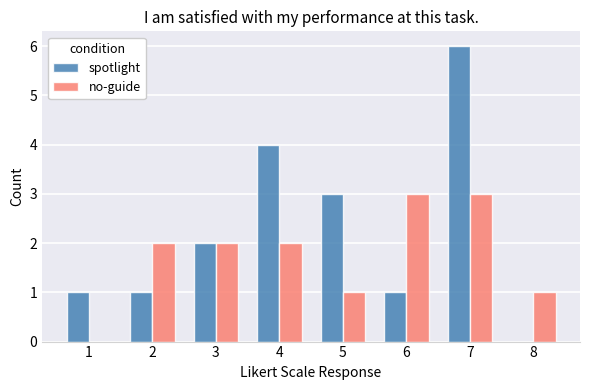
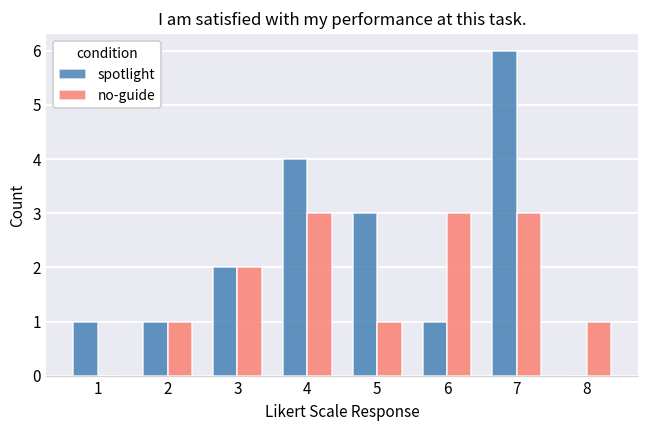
  {
    "spotlight": {
      "1": 1,
      "2": 1,
      "3": 2,
      "4": 4,
      "5": 3,
      "6": 1,
      "7": 6,
      "8": 0
    },
    "no-guide": {
      "1": 0,
-     "2": 2,
+     "2": 1,
      "3": 2,
-     "4": 2,
+     "4": 3,
      "5": 1,
      "6": 3,
      "7": 3,
      "8": 1
    }
  }
